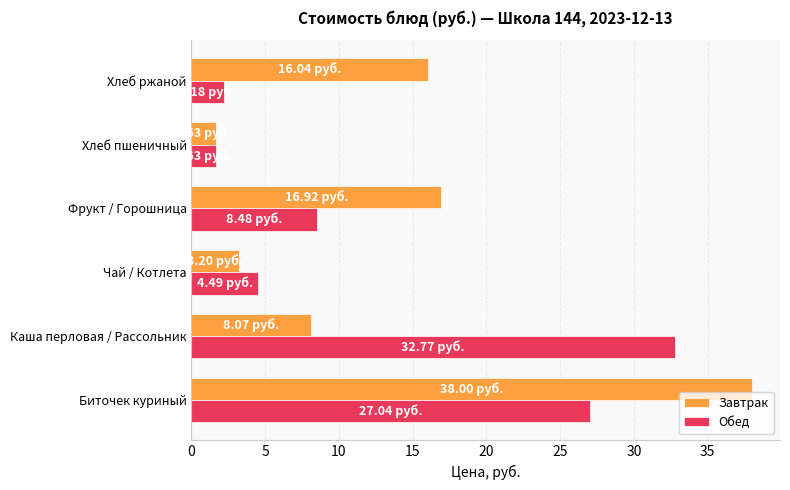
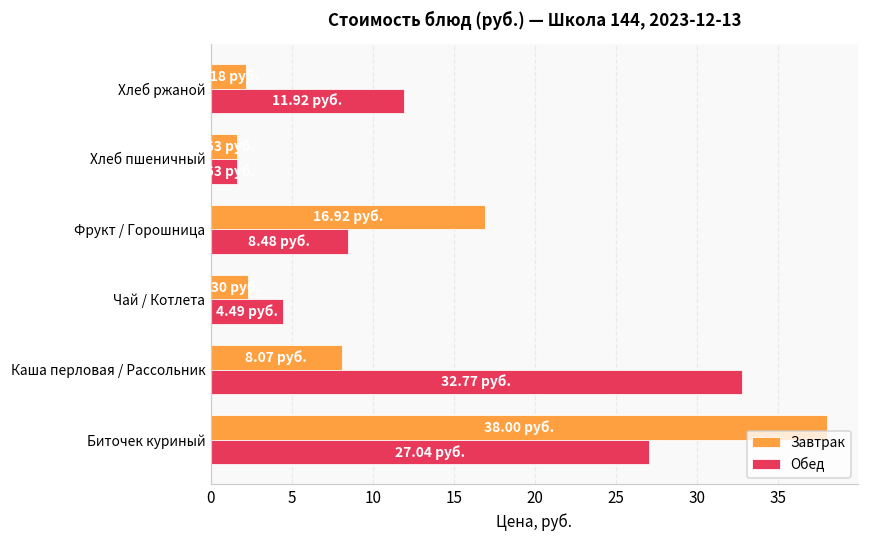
  {
    "Завтрак": {
-     "Хлеб ржаной": 16.04,
+     "Хлеб ржаной": 2.18,
      "Фрукт / Горошница": 16.92,
-     "Чай / Котлета": 3.20,
+     "Чай / Котлета": 2.30,
      "Каша перловая / Рассольник": 8.07,
      "Биточек куриный": 38.00
    },
    "Обед": {
-     "Хлеб ржаной": 2.18,
+     "Хлеб ржаной": 11.92,
      "Фрукт / Горошница": 8.48,
      "Чай / Котлета": 4.49,
      "Каша перловая / Рассольник": 32.77,
      "Биточек куриный": 27.04
    }
  }
